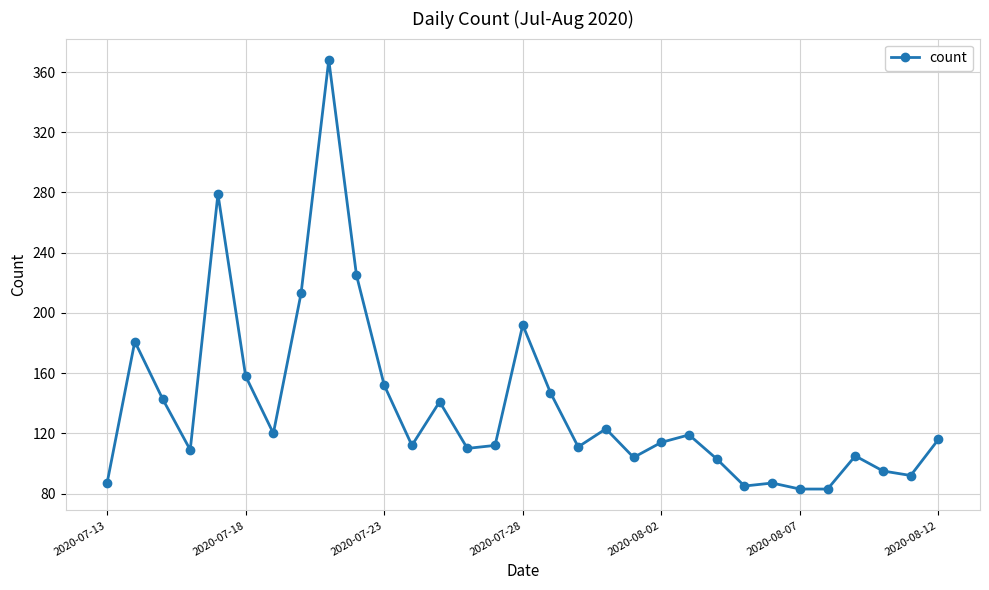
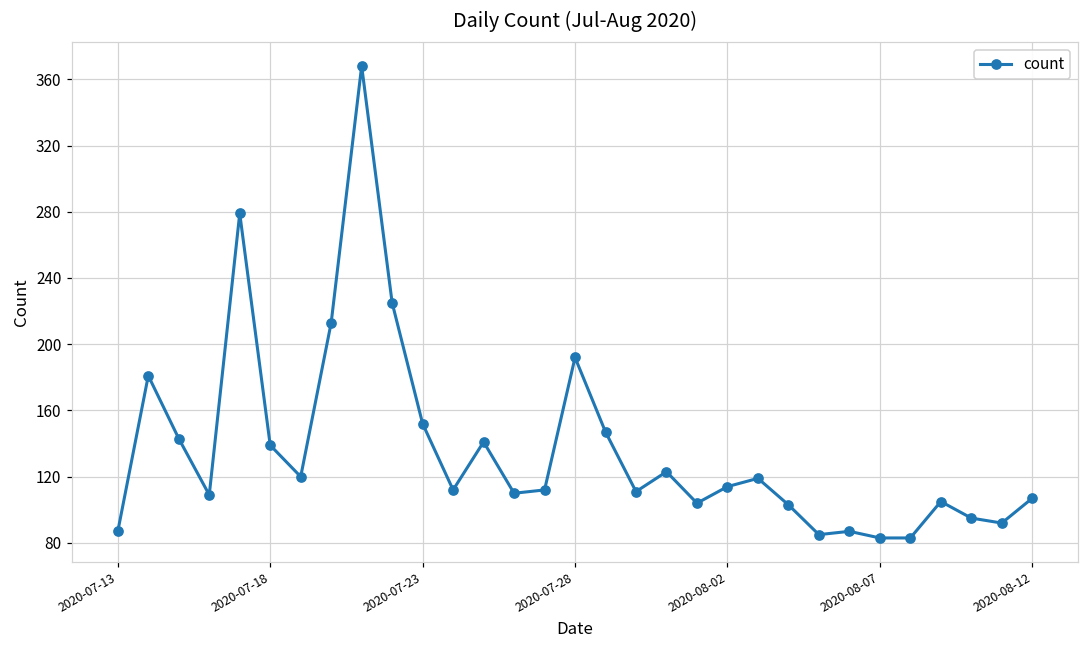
  {
    "2020-07-13": 87,
-   "2020-07-18": 158,
+   "2020-07-18": 139,
    "2020-07-23": 152,
    "2020-07-28": 192,
    "2020-08-02": 114,
    "2020-08-07": 83,
-   "2020-08-12": 116
+   "2020-08-12": 107
  }
